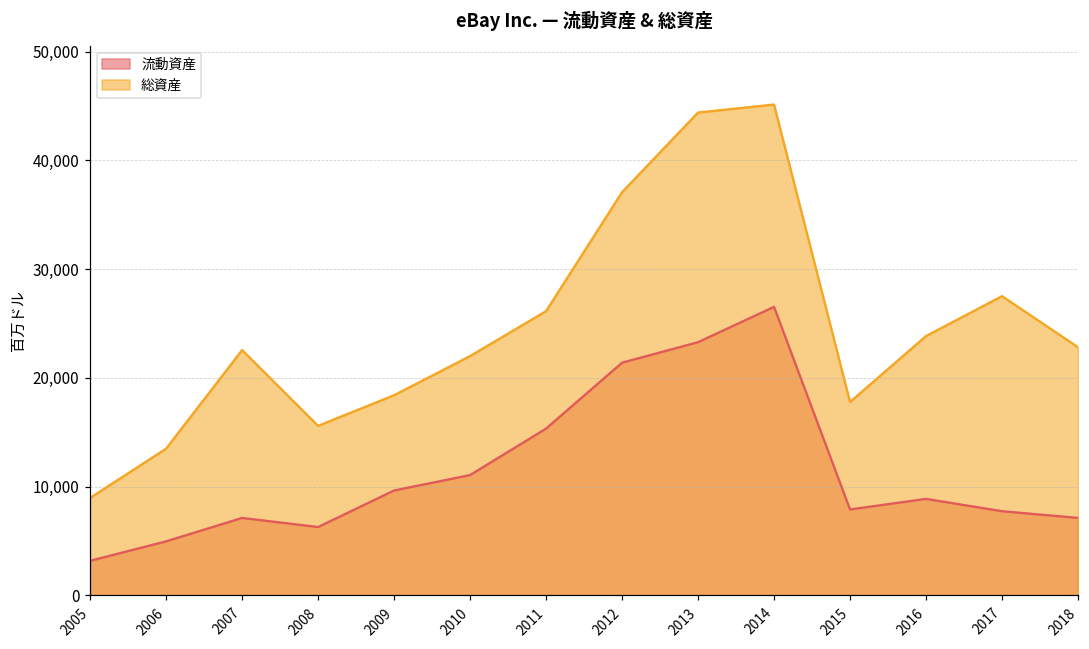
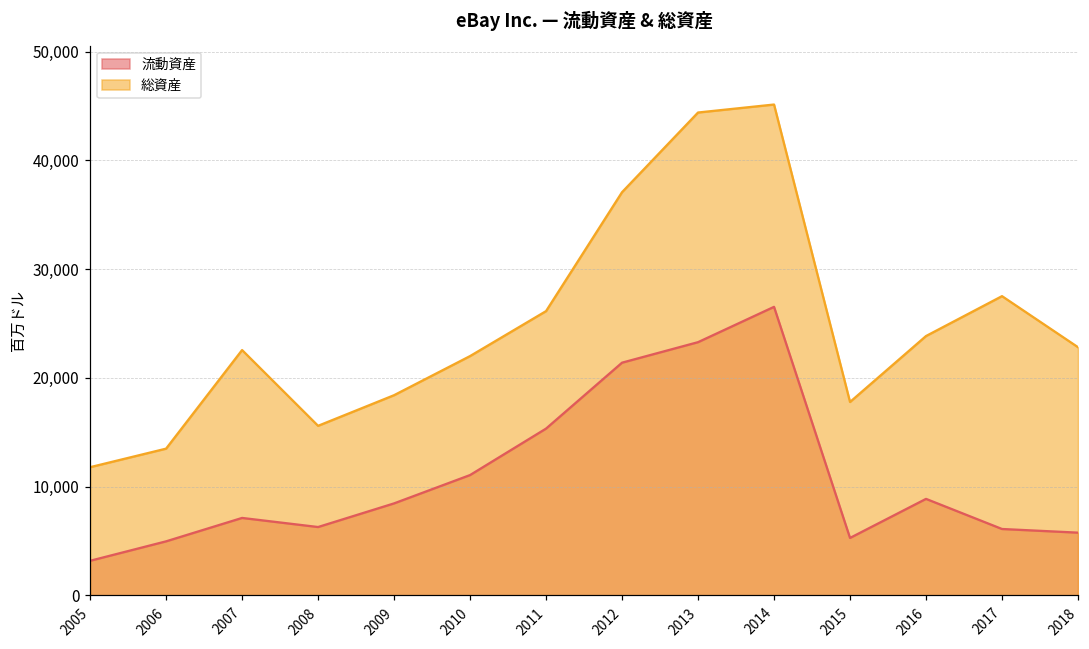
  {
    "流動資産": {
      "2005": "3,000",
      "2006": "5,000",
      "2007": "7,000",
      "2008": "6,000",
-     "2009": "10,000",
+     "2009": "8,000",
      "2010": "11,000",
      "2011": "15,000",
      "2012": "21,000",
      "2013": "23,000",
      "2014": "27,000",
-     "2015": "8,000",
+     "2015": "5,000",
      "2016": "9,000",
-     "2017": "8,000",
-     "2018": "7,000"
+     "2017": "6,000",
+     "2018": "6,000"
    },
    "総資産": {
-     "2005": "9,000",
+     "2005": "12,000",
      "2006": "13,000",
      "2007": "23,000",
      "2008": "16,000",
      "2009": "18,000",
      "2010": "22,000",
      "2011": "26,000",
      "2012": "37,000",
      "2013": "44,000",
      "2014": "45,000",
      "2015": "18,000",
      "2016": "24,000",
      "2017": "28,000",
      "2018": "23,000"
    }
  }
